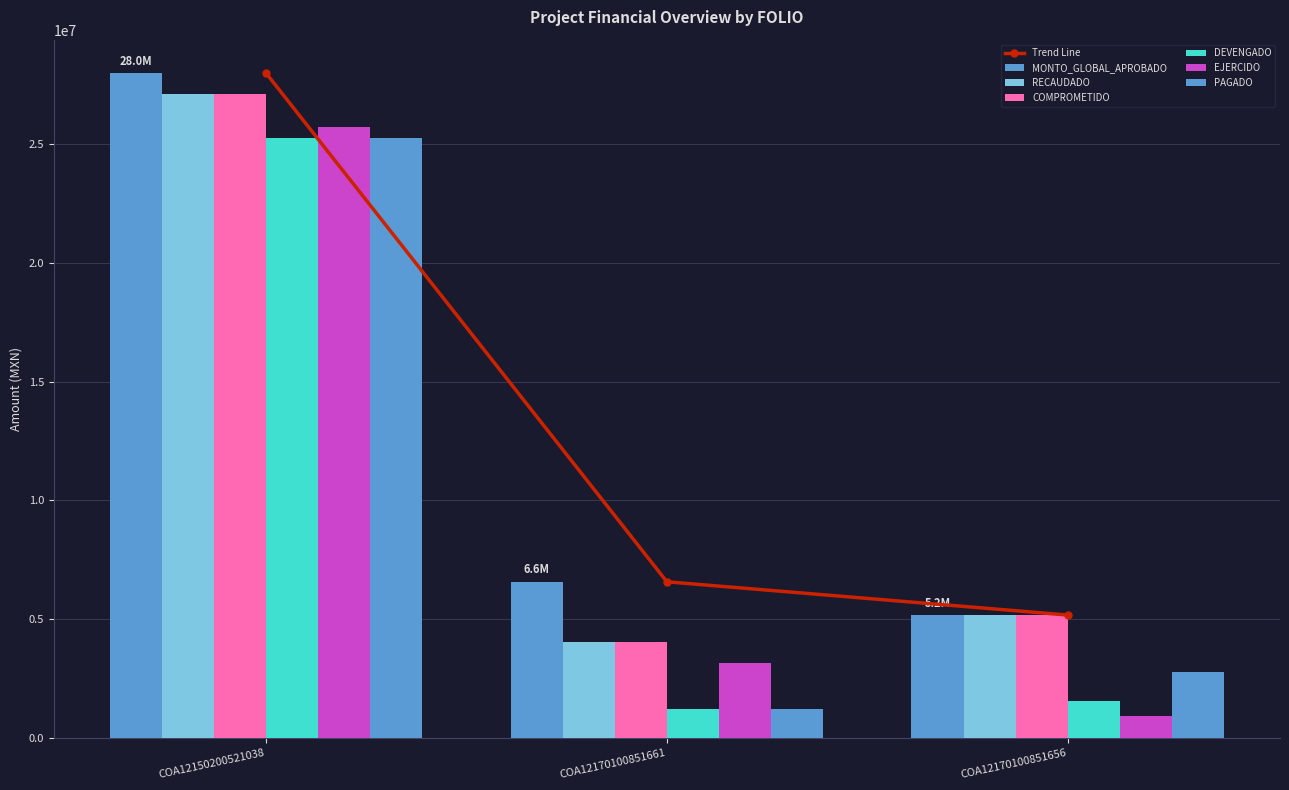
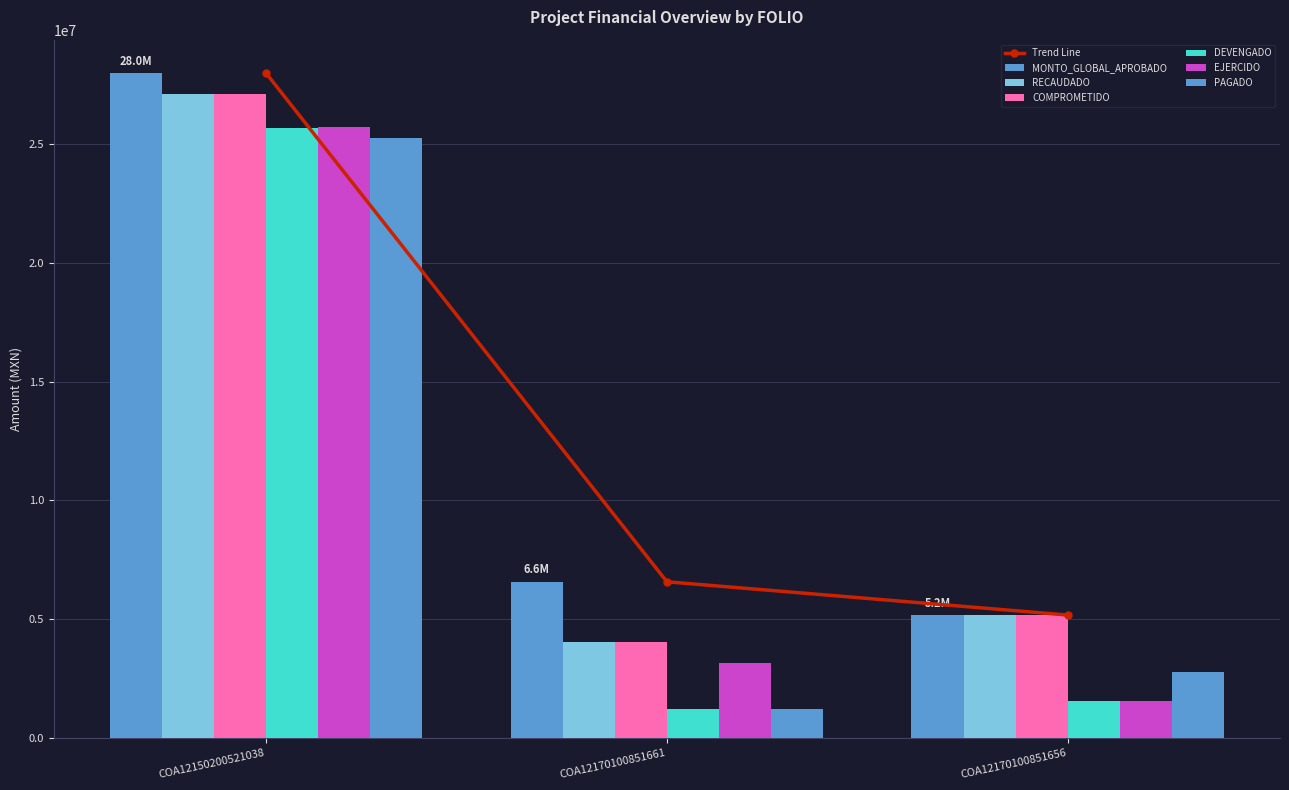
  {
    "Trend Line": {
      "COA12150200521038": 28000000,
      "COA12170100851661": 6600000,
      "COA12170100851656": 5200000
    },
    "COMPROMETIDO": {
      "COA12150200521038": 27100000,
      "COA12170100851661": 4000000,
      "COA12170100851656": 5200000
    },
    "DEVENGADO": {
-     "COA12150200521038": 25300000,
+     "COA12150200521038": 25700000,
      "COA12170100851661": 1200000,
      "COA12170100851656": 1600000
    },
    "EJERCIDO": {
      "COA12150200521038": 25700000,
      "COA12170100851661": 3200000,
-     "COA12170100851656": 900000
+     "COA12170100851656": 1600000
    }
  }
